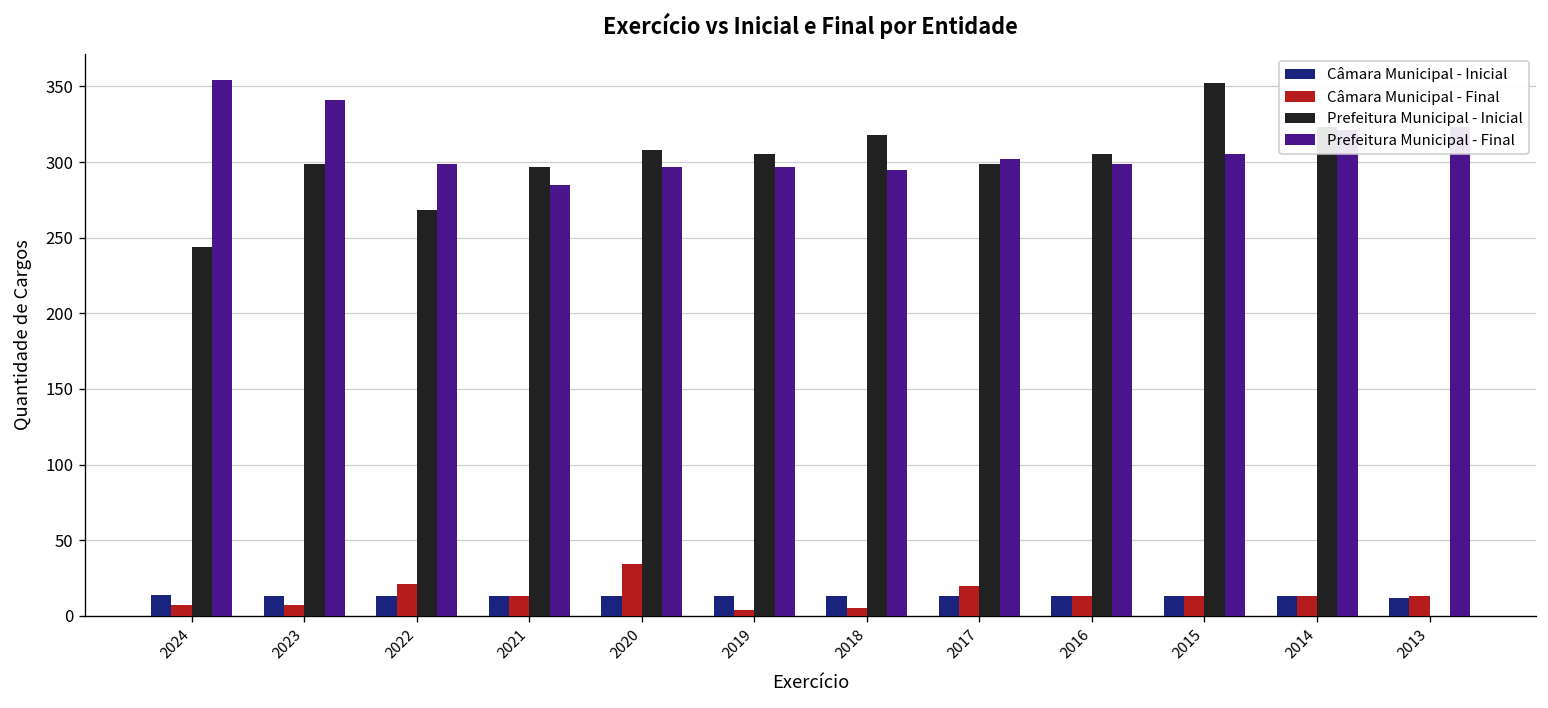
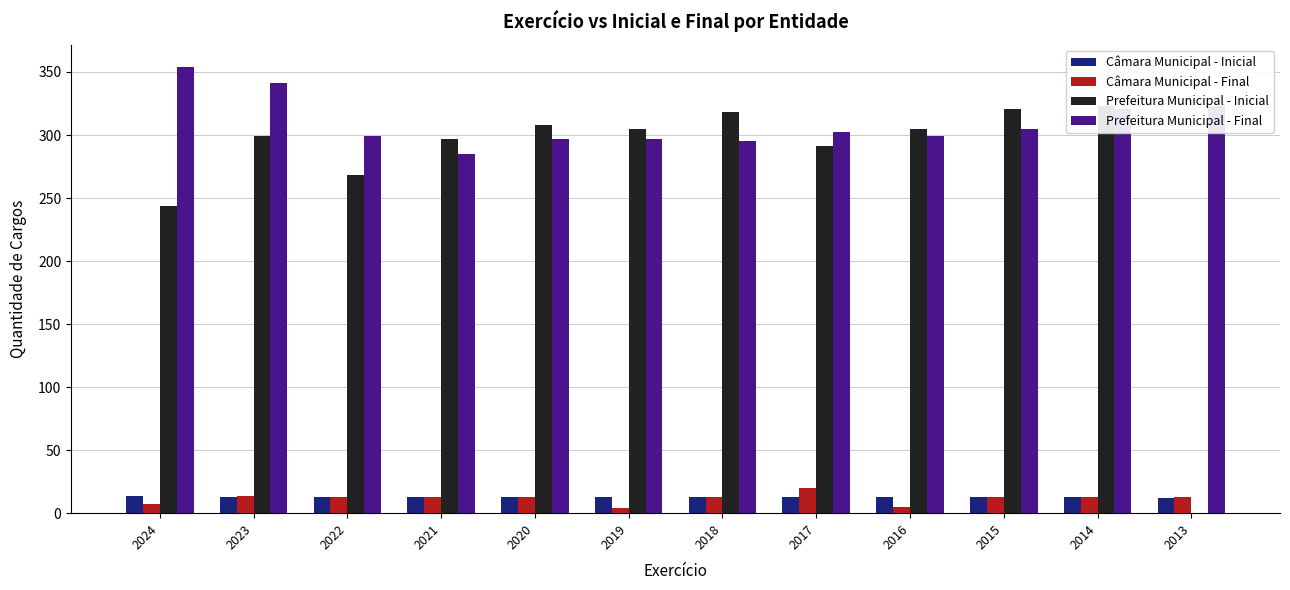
  {
    "Câmara Municipal - Final": {
      "2024": 7,
-     "2023": 7,
-     "2022": 21,
+     "2023": 14,
+     "2022": 13,
      "2021": 13,
-     "2020": 34,
+     "2020": 13,
      "2019": 4,
-     "2018": 5,
+     "2018": 13,
      "2017": 20,
-     "2016": 13,
+     "2016": 5,
      "2015": 13,
      "2014": 13,
      "2013": 13
    },
    "Prefeitura Municipal - Inicial": {
      "2024": 244,
      "2023": 299,
      "2022": 268,
      "2021": 297,
      "2020": 308,
      "2019": 305,
      "2018": 318,
-     "2017": 299,
+     "2017": 291,
      "2016": 305,
-     "2015": 352,
+     "2015": 321,
      "2013": 0
    }
  }
